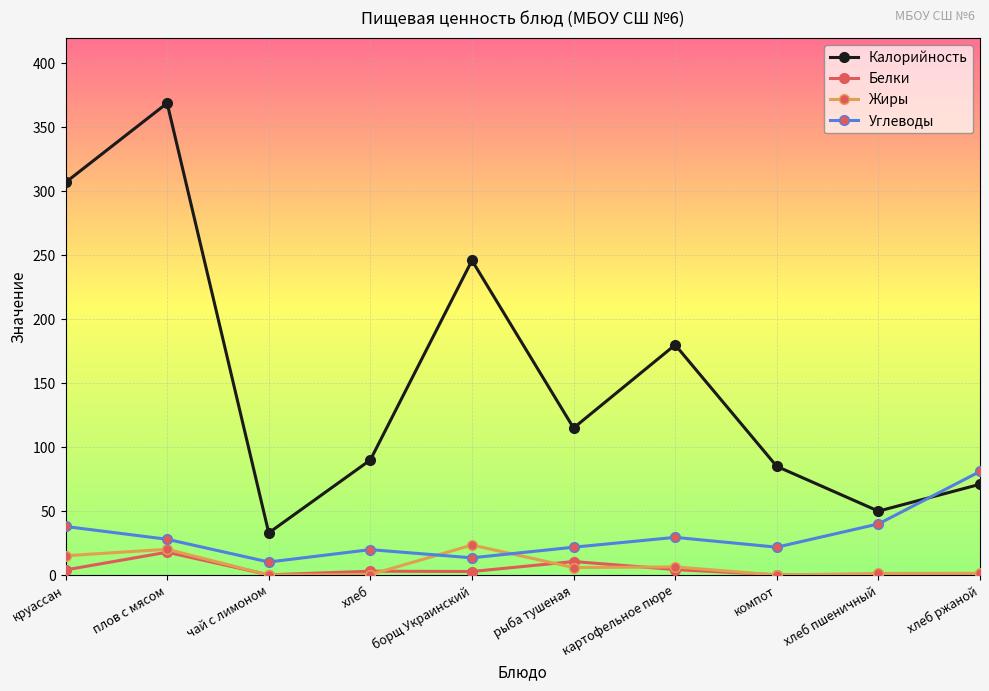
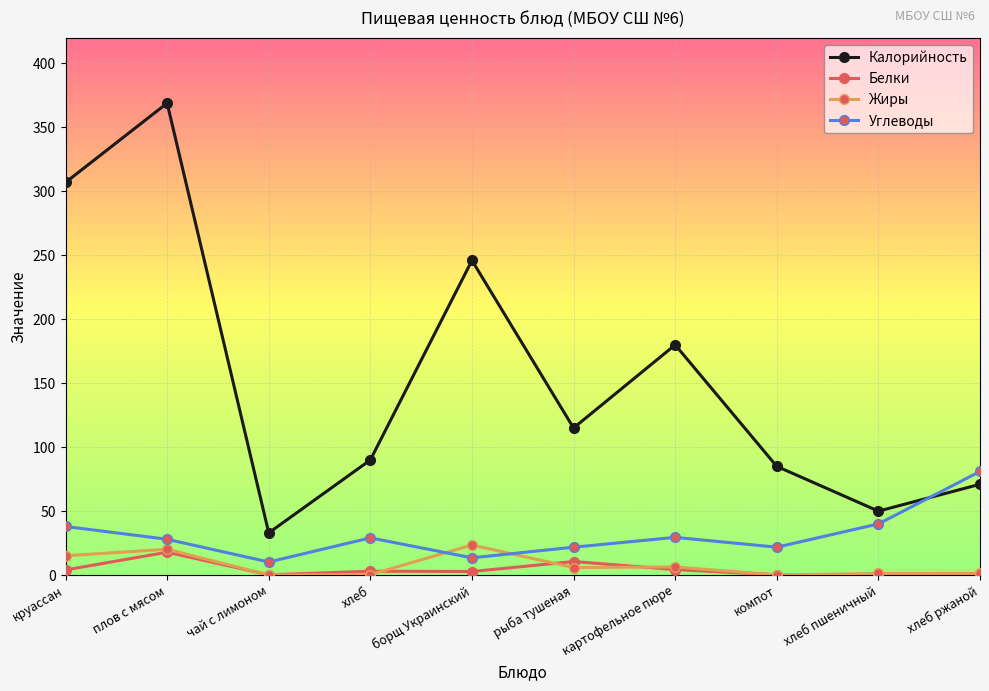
  {
    "Калорийность": {
      "круассан": 307,
      "плов с мясом": 369,
      "чай с лимоном": 33,
      "хлеб": 90,
      "борщ Украинский": 246,
      "рыба тушеная": 115,
      "картофельное пюре": 180,
      "компот": 85,
      "хлеб пшеничный": 50,
      "хлеб ржаной": 71
    },
    "Белки": {
      "круассан": 4,
      "плов с мясом": 18,
      "хлеб": 3,
      "борщ Украинский": 3,
      "рыба тушеная": 11,
      "картофельное пюре": 4
    },
    "Жиры": {
      "круассан": 15,
      "плов с мясом": 20,
      "хлеб": 0,
      "борщ Украинский": 24,
      "рыба тушеная": 6,
      "картофельное пюре": 6
    },
    "Углеводы": {
      "круассан": 38,
      "плов с мясом": 28,
      "чай с лимоном": 10,
-     "хлеб": 20,
+     "хлеб": 29,
      "борщ Украинский": 14,
      "рыба тушеная": 22,
      "картофельное пюре": 30,
      "компот": 22,
      "хлеб пшеничный": 40,
      "хлеб ржаной": 81
    }
  }
